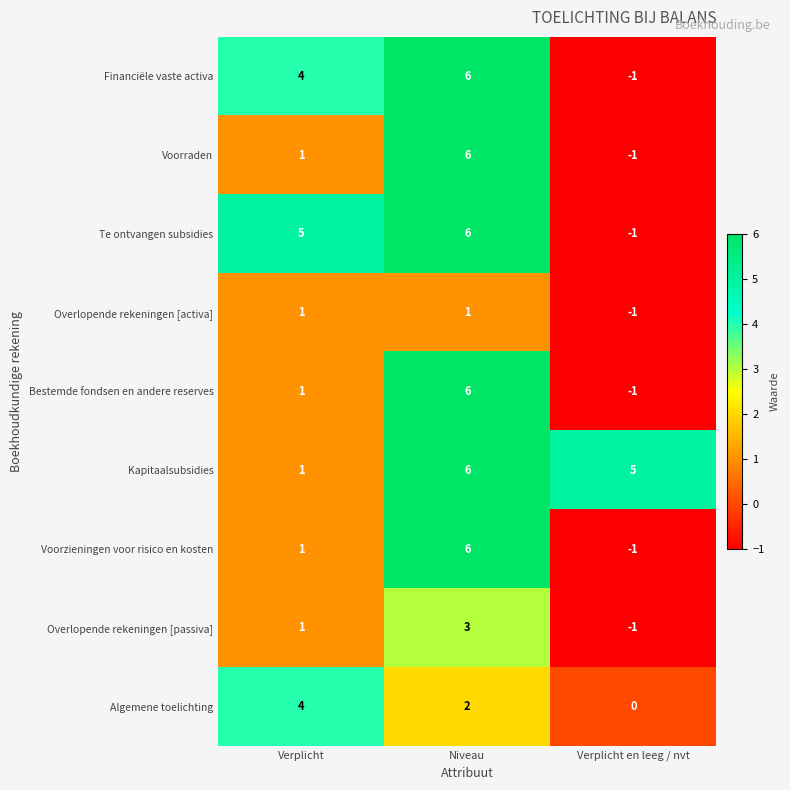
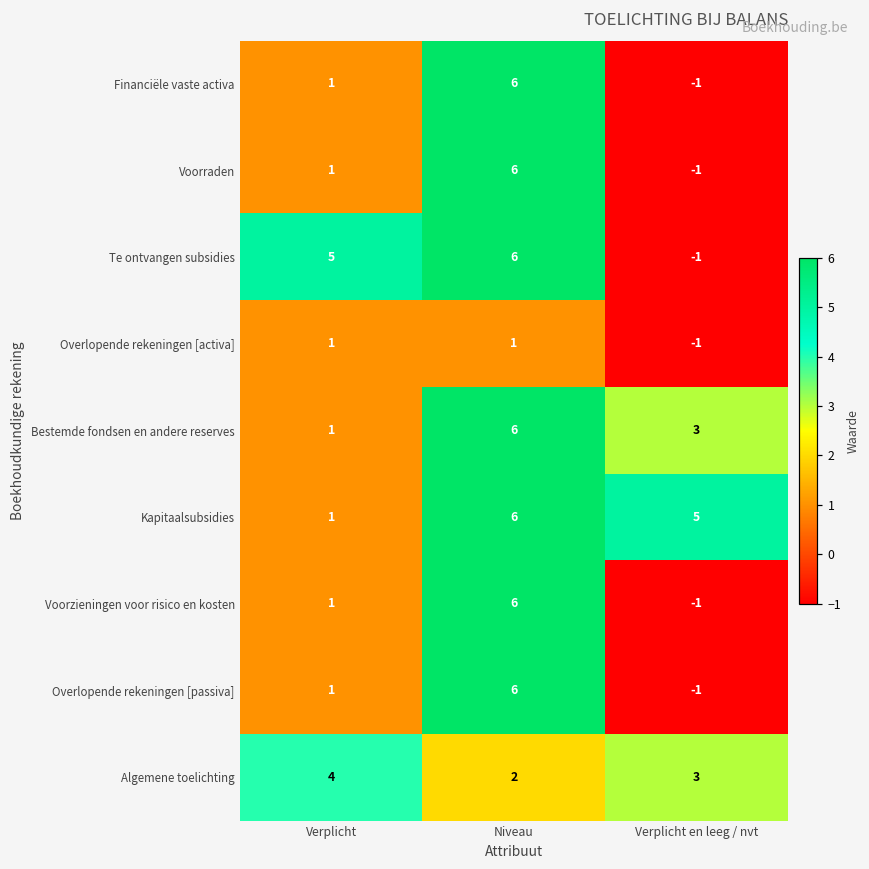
  {
    "Financiële vaste activa": {
-     "Verplicht": 4,
+     "Verplicht": 1,
      "Niveau": 6,
      "Verplicht en leeg / nvt": -1
    },
    "Voorraden": {
      "Verplicht": 1,
      "Niveau": 6,
      "Verplicht en leeg / nvt": -1
    },
    "Te ontvangen subsidies": {
      "Verplicht": 5,
      "Niveau": 6,
      "Verplicht en leeg / nvt": -1
    },
    "Overlopende rekeningen [activa]": {
      "Verplicht": 1,
      "Niveau": 1,
      "Verplicht en leeg / nvt": -1
    },
    "Bestemde fondsen en andere reserves": {
      "Verplicht": 1,
      "Niveau": 6,
-     "Verplicht en leeg / nvt": -1
+     "Verplicht en leeg / nvt": 3
    },
    "Kapitaalsubsidies": {
      "Verplicht": 1,
      "Niveau": 6,
      "Verplicht en leeg / nvt": 5
    },
    "Voorzieningen voor risico en kosten": {
      "Verplicht": 1,
      "Niveau": 6,
      "Verplicht en leeg / nvt": -1
    },
    "Overlopende rekeningen [passiva]": {
      "Verplicht": 1,
-     "Niveau": 3,
+     "Niveau": 6,
      "Verplicht en leeg / nvt": -1
    },
    "Algemene toelichting": {
      "Verplicht": 4,
      "Niveau": 2,
-     "Verplicht en leeg / nvt": 0
+     "Verplicht en leeg / nvt": 3
    }
  }
